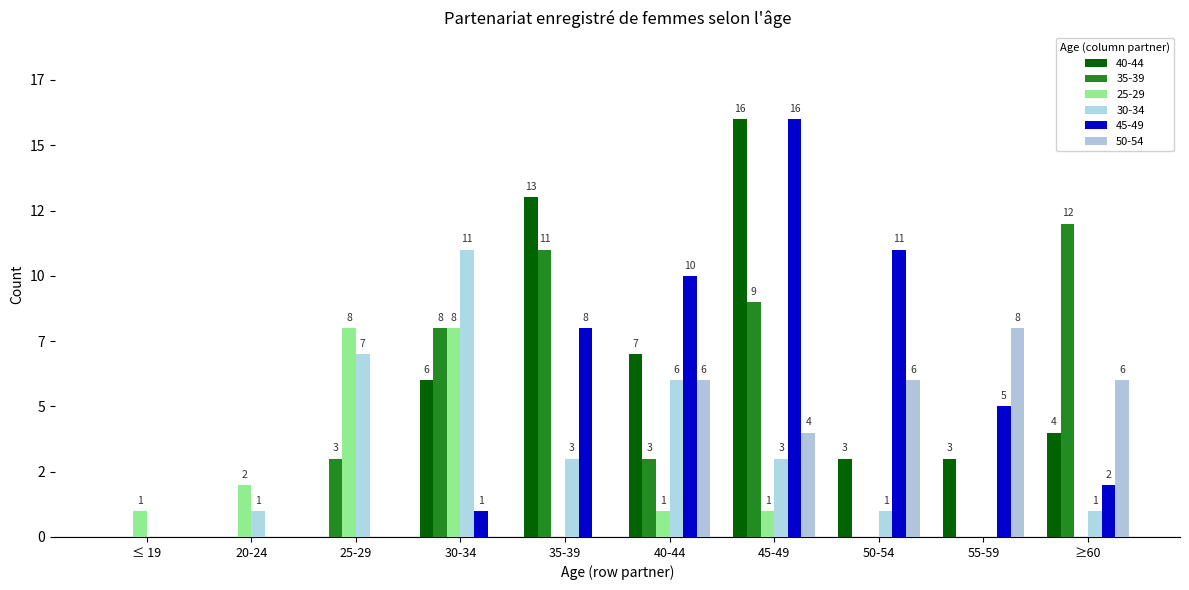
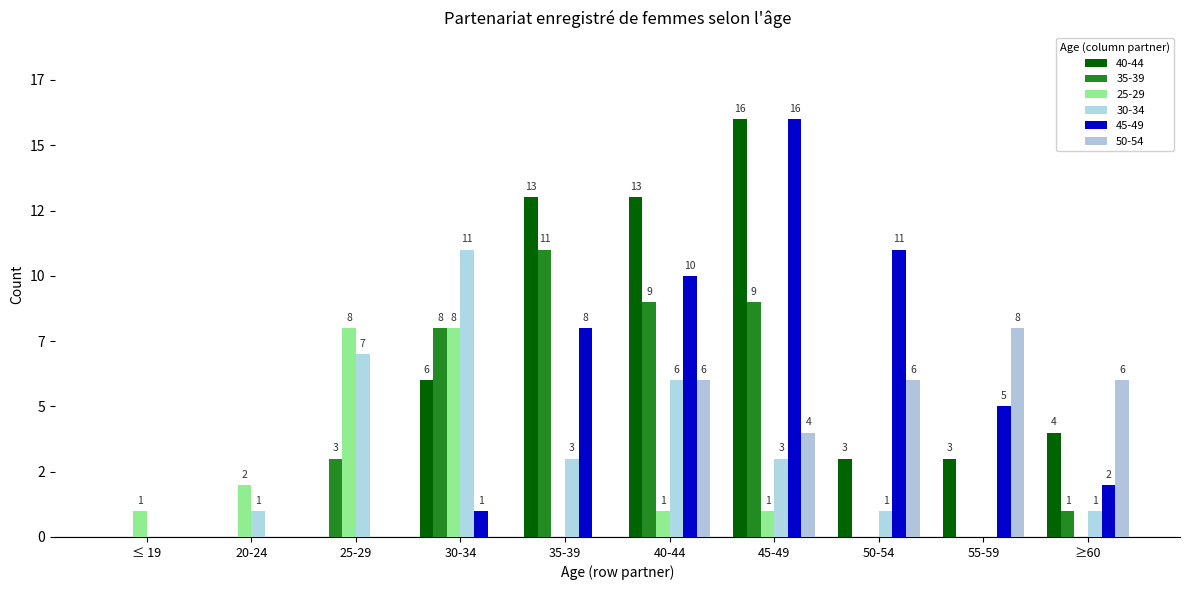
  {
    "40-44": {
      "30-34": 6,
      "35-39": 13,
-     "40-44": 7,
+     "40-44": 13,
      "45-49": 16,
      "50-54": 3,
      "55-59": 3,
      "≥60": 4
    },
    "35-39": {
      "25-29": 3,
      "30-34": 8,
      "35-39": 11,
-     "40-44": 3,
+     "40-44": 9,
      "45-49": 9,
-     "≥60": 12
+     "≥60": 1
    },
    "25-29": {
      "≤ 19": 1,
      "20-24": 2,
      "25-29": 8,
      "30-34": 8,
      "40-44": 1,
      "45-49": 1
    },
    "45-49": {
      "30-34": 1,
      "35-39": 8,
      "40-44": 10,
      "45-49": 16,
      "50-54": 11,
      "55-59": 5,
      "≥60": 2
    }
  }
